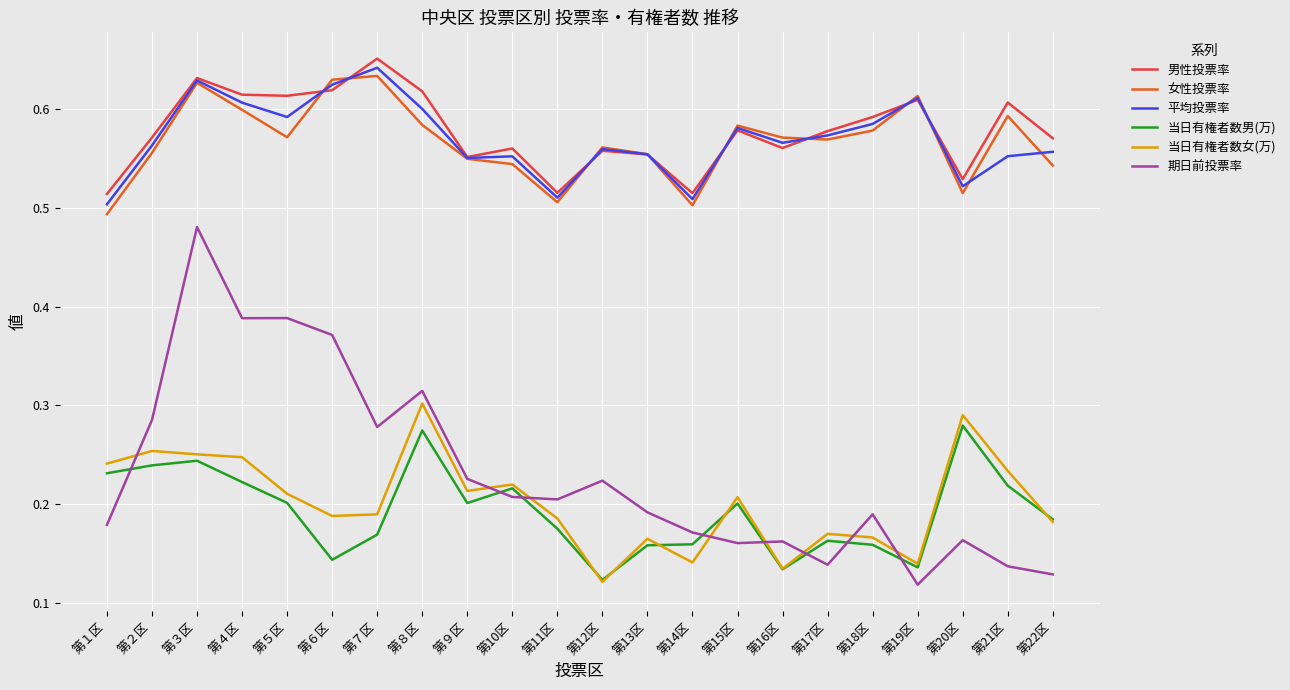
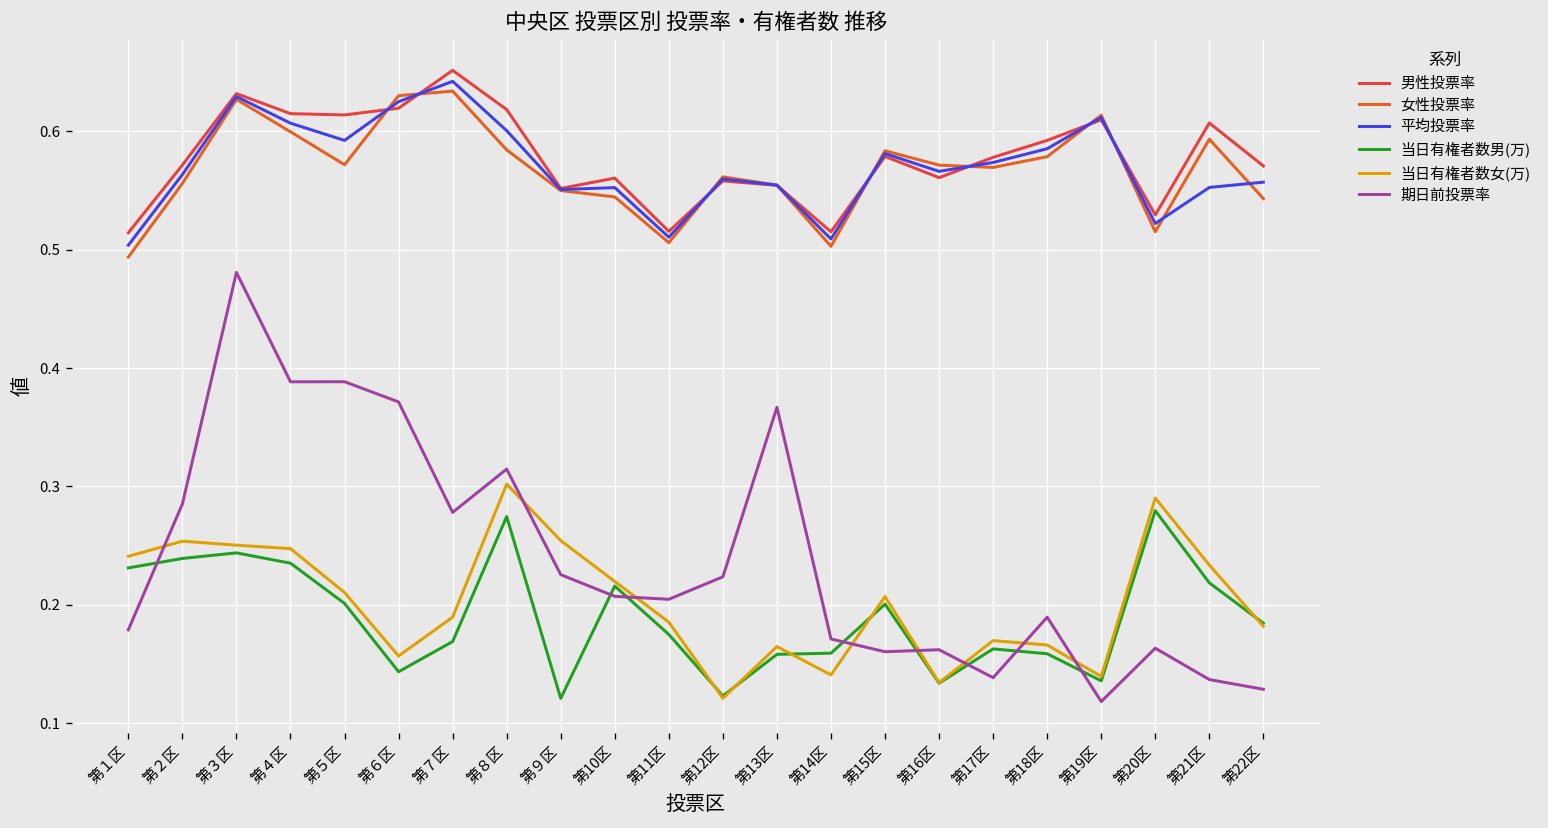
  {
    "平均投票率": {
      "第１区": 0.50,
      "第２区": 0.56,
      "第４区": 0.61,
      "第５区": 0.59,
      "第６区": 0.63,
      "第７区": 0.64,
      "第８区": 0.60,
      "第10区": 0.55,
      "第11区": 0.51,
      "第14区": 0.51,
      "第16区": 0.57,
      "第17区": 0.57,
      "第18区": 0.59,
      "第20区": 0.52,
      "第21区": 0.55,
      "第22区": 0.56
    },
    "当日有権者数男(万)": {
      "第１区": 0.23,
      "第２区": 0.24,
      "第３区": 0.24,
-     "第４区": 0.22,
+     "第４区": 0.24,
      "第５区": 0.20,
      "第６区": 0.14,
      "第７区": 0.17,
      "第８区": 0.27,
-     "第９区": 0.20,
+     "第９区": 0.12,
      "第10区": 0.22,
      "第11区": 0.18,
      "第13区": 0.16,
      "第14区": 0.16,
      "第15区": 0.20,
      "第17区": 0.16,
      "第18区": 0.16,
      "第19区": 0.14,
      "第20区": 0.28,
      "第21区": 0.22,
      "第22区": 0.18
    },
    "当日有権者数女(万)": {
      "第１区": 0.24,
      "第２区": 0.25,
      "第３区": 0.25,
      "第４区": 0.25,
      "第５区": 0.21,
-     "第６区": 0.19,
+     "第６区": 0.16,
      "第７区": 0.19,
      "第８区": 0.30,
-     "第９区": 0.21,
+     "第９区": 0.25,
      "第10区": 0.22,
      "第11区": 0.19,
      "第13区": 0.16,
      "第14区": 0.14,
      "第15区": 0.21,
      "第17区": 0.17,
      "第18区": 0.17,
      "第19区": 0.14,
      "第20区": 0.29,
      "第21区": 0.23,
      "第22区": 0.18
    },
    "期日前投票率": {
      "第１区": 0.18,
      "第２区": 0.29,
      "第３区": 0.48,
      "第４区": 0.39,
      "第５区": 0.39,
      "第６区": 0.37,
      "第７区": 0.28,
      "第８区": 0.31,
      "第９区": 0.23,
      "第10区": 0.21,
      "第11区": 0.20,
      "第12区": 0.22,
-     "第13区": 0.19,
+     "第13区": 0.37,
      "第14区": 0.17,
      "第15区": 0.16,
      "第16区": 0.16,
      "第17区": 0.14,
      "第18区": 0.19,
      "第19区": 0.12,
      "第20区": 0.16,
      "第21区": 0.14,
      "第22区": 0.13
    }
  }
